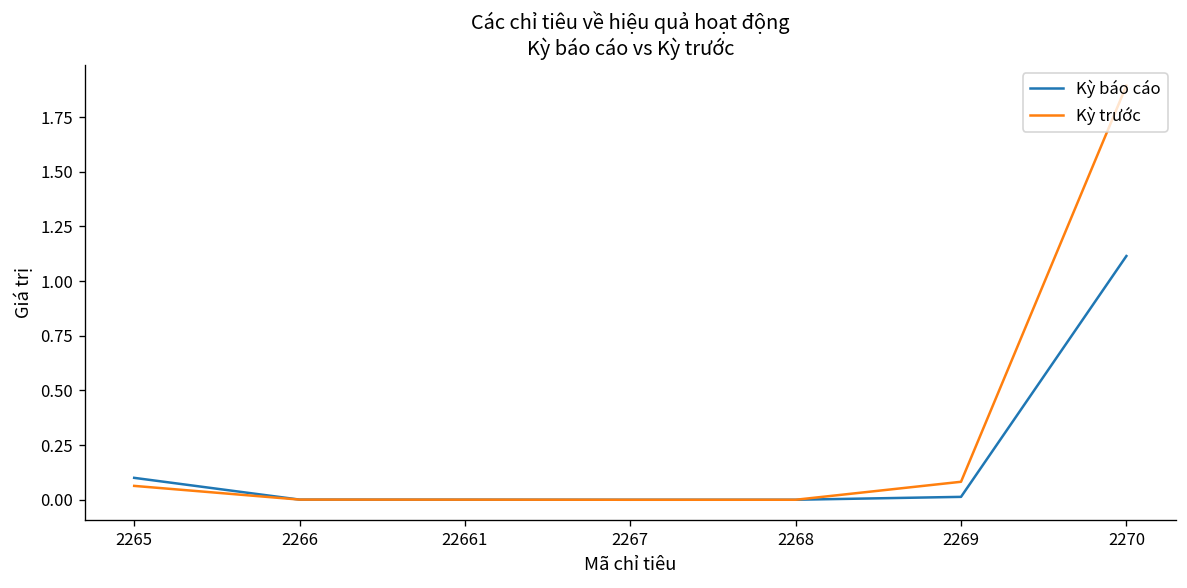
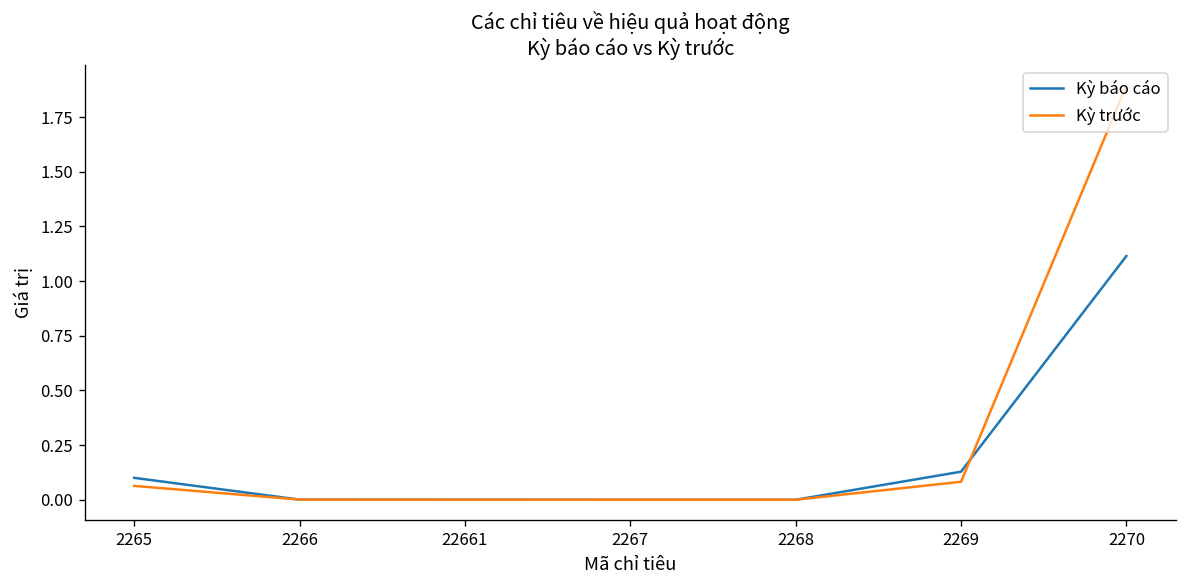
  {
    "Kỳ báo cáo": {
      "2265": 0.10,
-     "2269": 0.01,
+     "2269": 0.13,
      "2270": 1.11
    },
    "Kỳ trước": {
      "2265": 0.06,
      "2269": 0.08
    }
  }
